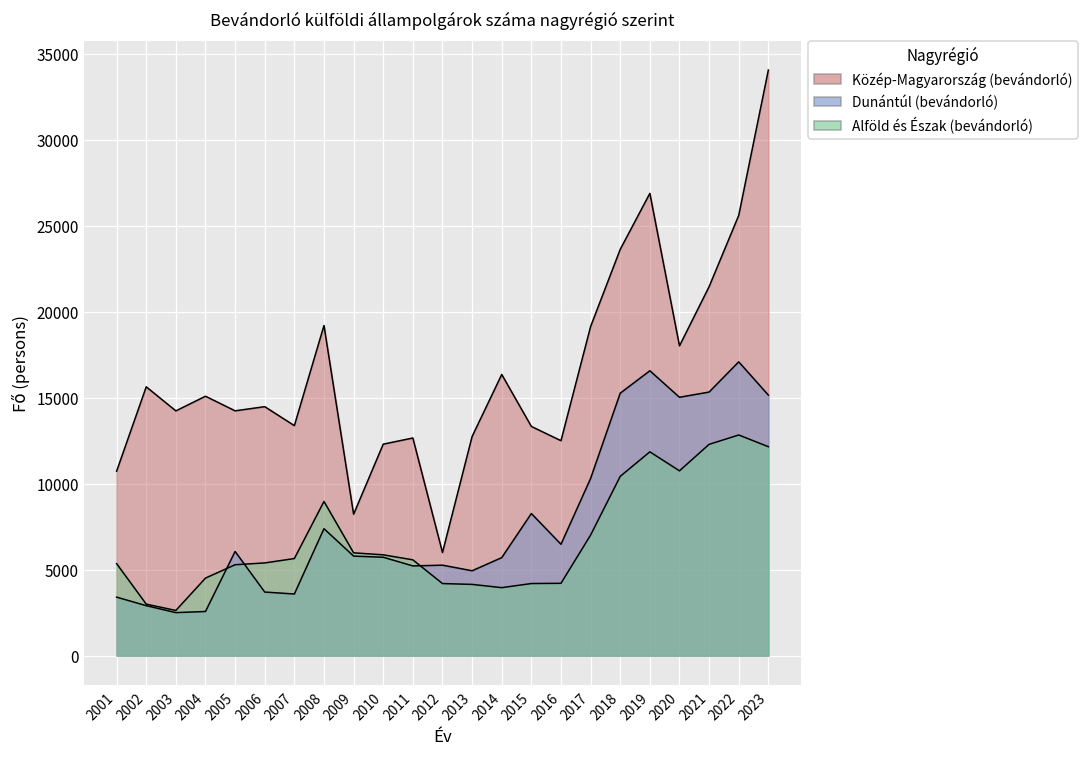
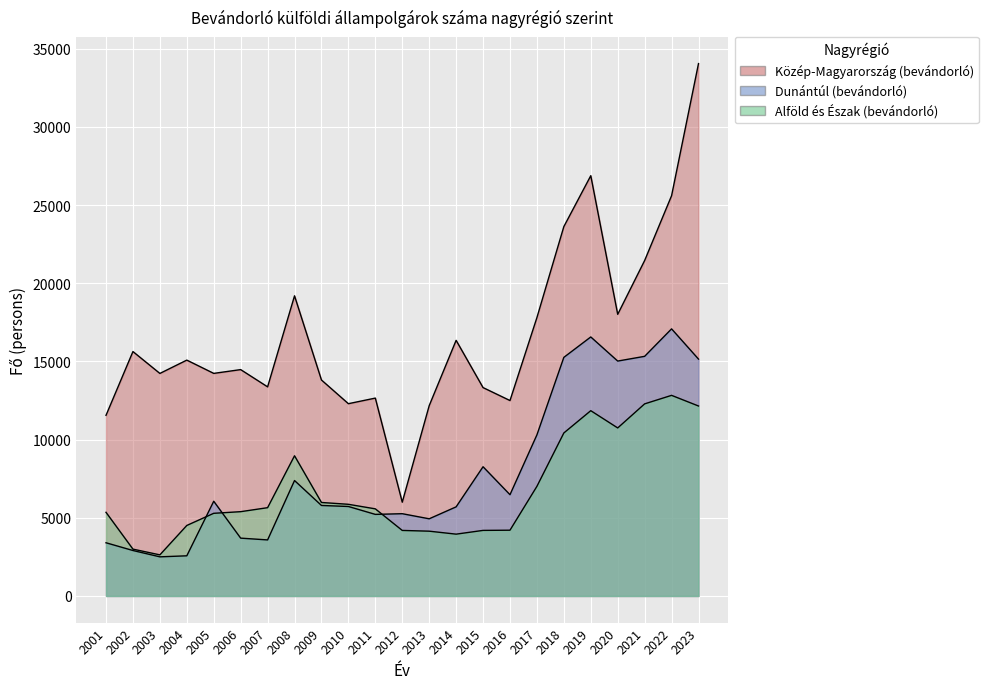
  {
    "Közép-Magyarország (bevándorló)": {
-     "2001": 10700,
+     "2001": 11600,
      "2002": 15600,
      "2003": 14200,
      "2004": 15100,
      "2005": 14200,
      "2006": 14500,
      "2007": 13400,
      "2008": 19200,
-     "2009": 8200,
+     "2009": 13800,
      "2010": 12300,
      "2011": 12700,
      "2012": 6000,
-     "2013": 12700,
+     "2013": 12200,
      "2014": 16400,
      "2015": 13300,
      "2016": 12500,
-     "2017": 19100,
+     "2017": 17800,
      "2018": 23600,
      "2019": 26900,
      "2020": 18000,
      "2021": 21500,
      "2022": 25600,
      "2023": 34100
    }
  }
